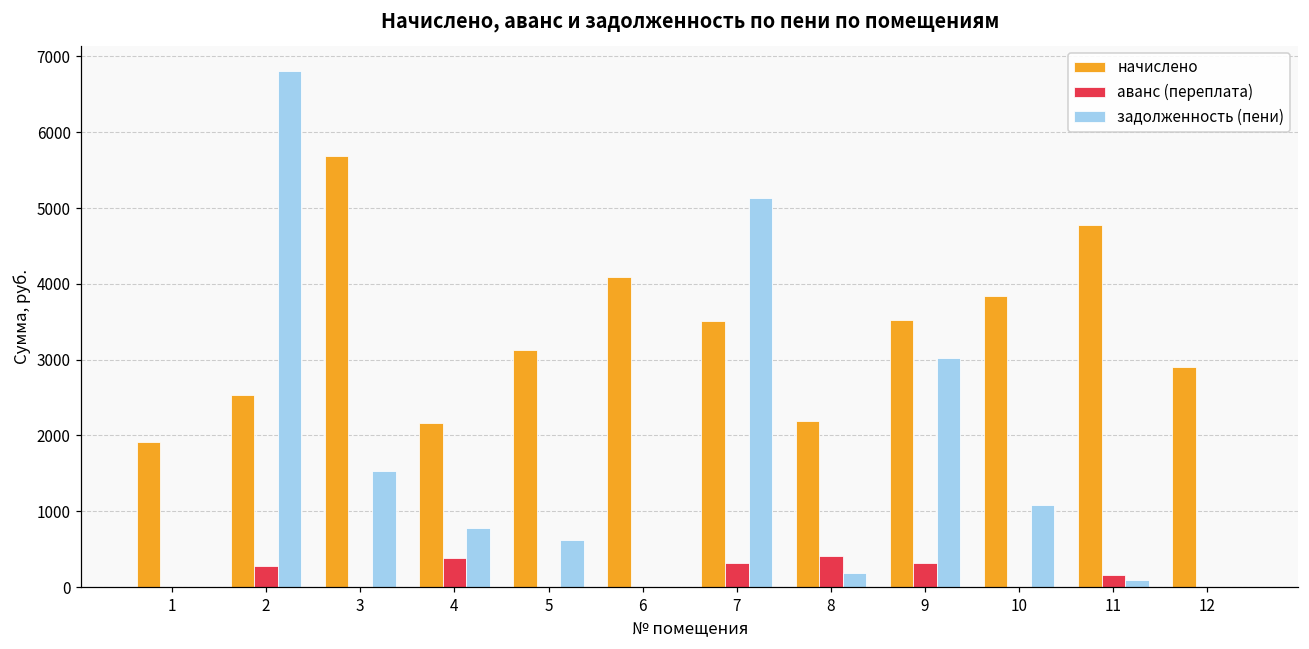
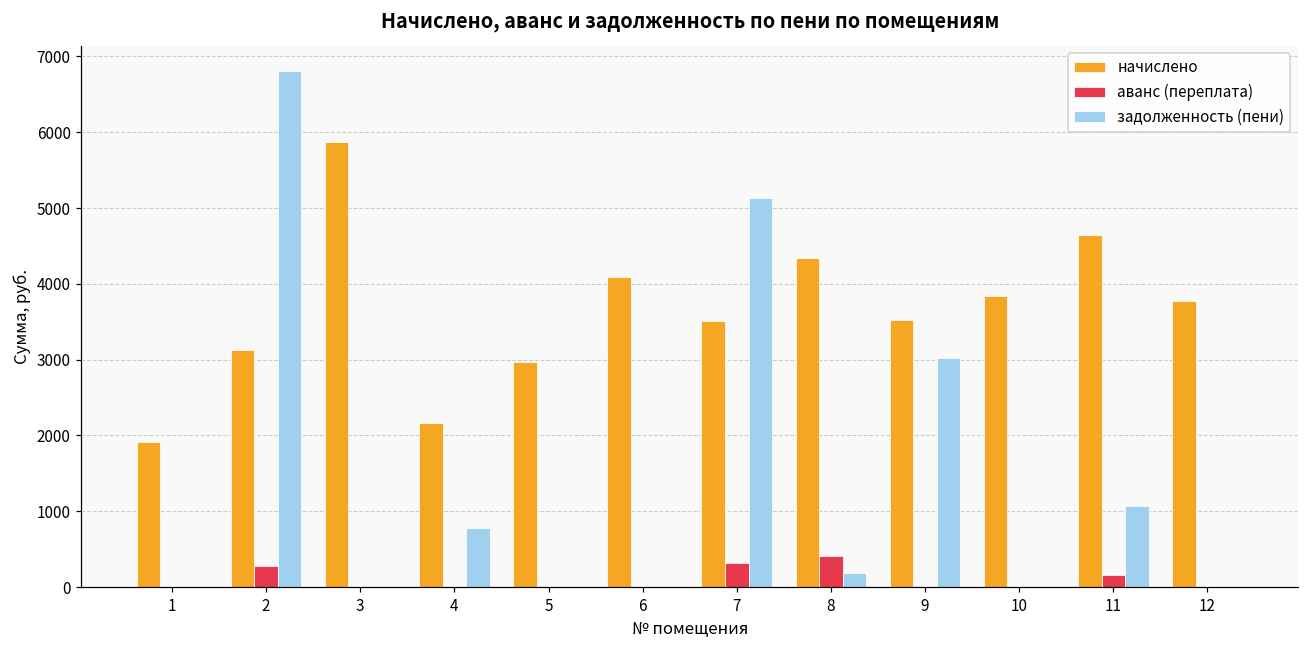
  {
    "начислено": {
      "1": 1900,
-     "2": 2500,
-     "3": 5700,
+     "2": 3100,
+     "3": 5900,
      "4": 2200,
-     "5": 3100,
+     "5": 3000,
      "6": 4100,
      "7": 3500,
-     "8": 2200,
+     "8": 4300,
      "9": 3500,
      "10": 3800,
-     "11": 4800,
-     "12": 2900
+     "11": 4600,
+     "12": 3800
    },
    "аванс (переплата)": {
      "1": 0,
      "2": 300,
      "3": 0,
-     "4": 400,
+     "4": 0,
      "6": 0,
      "7": 300,
      "8": 400,
-     "9": 300,
+     "9": 0,
      "10": 0,
      "11": 200,
      "12": 0
    },
    "задолженность (пени)": {
      "1": 0,
      "2": 6800,
-     "3": 1500,
+     "3": 0,
      "4": 800,
-     "5": 600,
+     "5": 0,
      "6": 0,
      "7": 5100,
      "8": 200,
      "9": 3000,
-     "10": 1100,
-     "11": 100,
+     "10": 0,
+     "11": 1100,
      "12": 0
    }
  }
